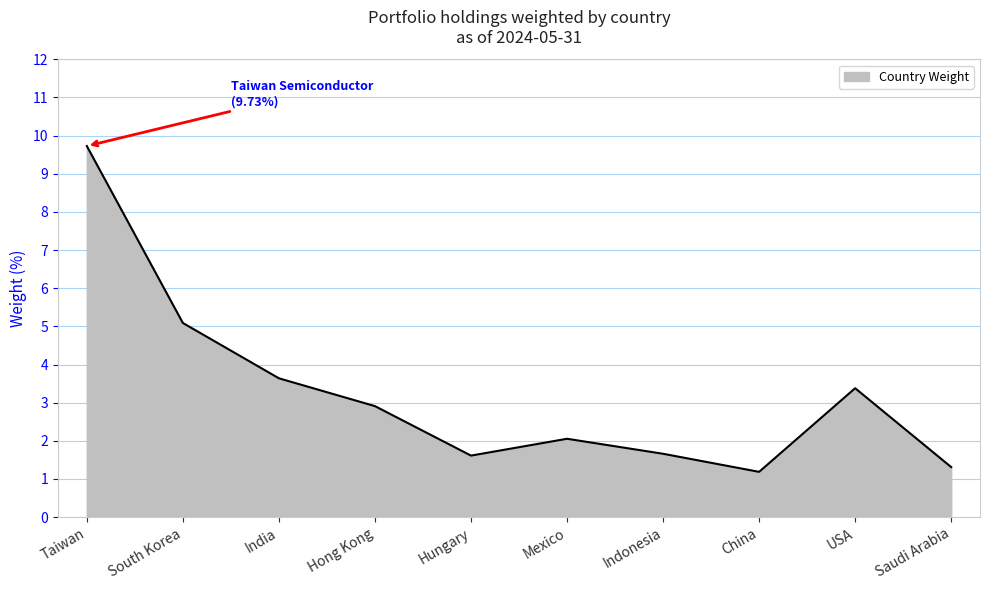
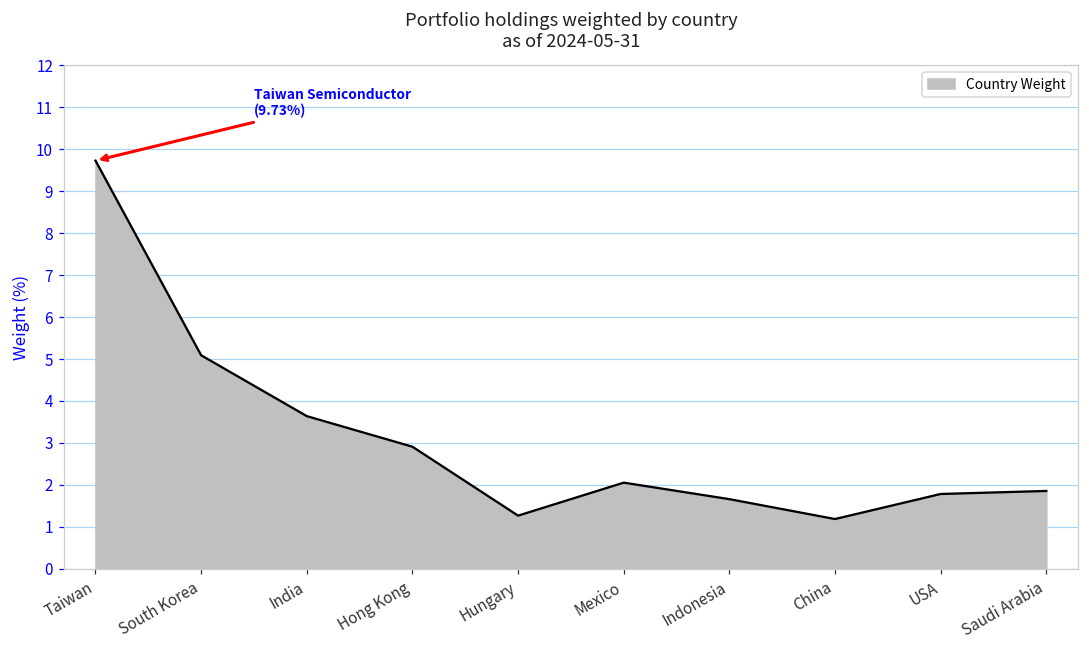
  {
    "South Korea": 5.1,
    "India": 3.6,
    "Hong Kong": 2.9,
-   "Hungary": 1.6,
+   "Hungary": 1.3,
    "Mexico": 2.1,
    "Indonesia": 1.7,
    "China": 1.2,
-   "USA": 3.4,
-   "Saudi Arabia": 1.3
+   "USA": 1.8,
+   "Saudi Arabia": 1.9
  }
